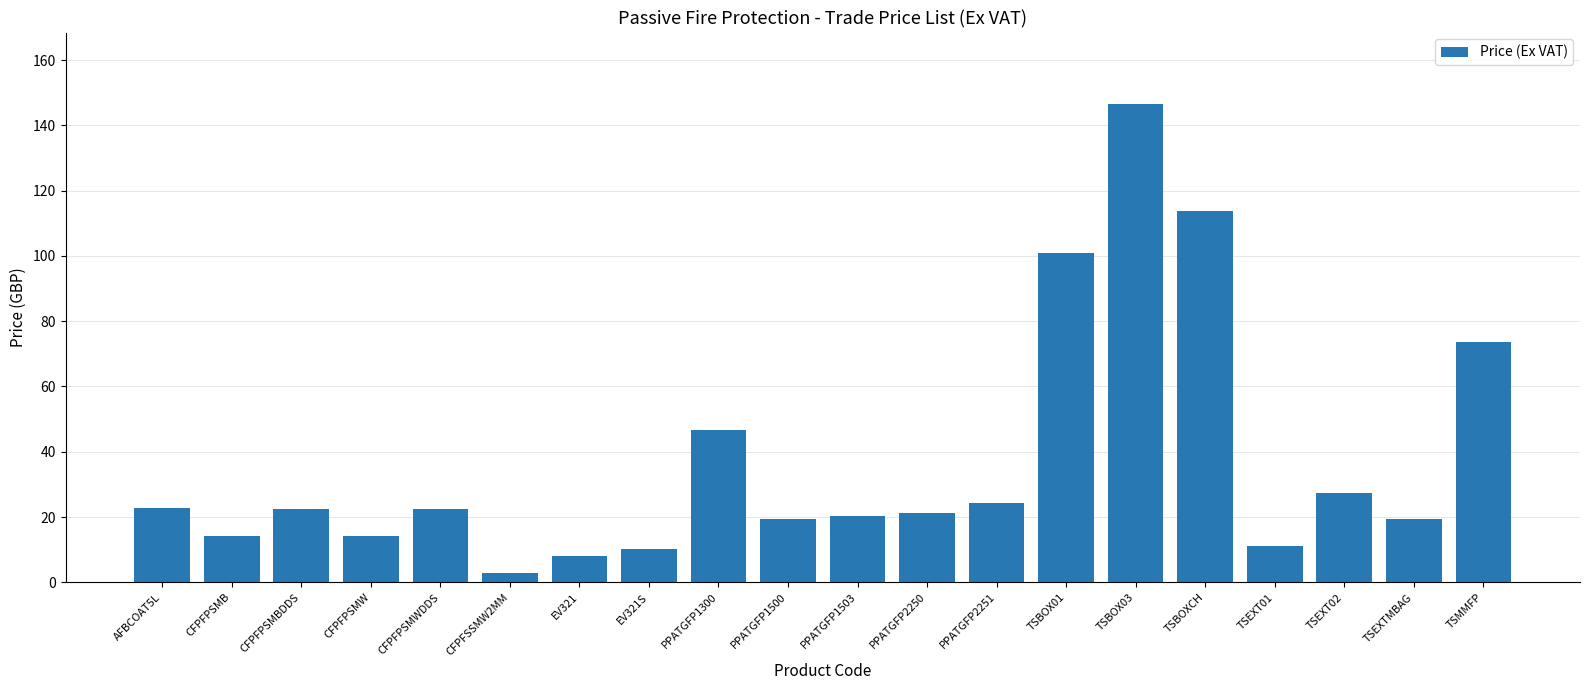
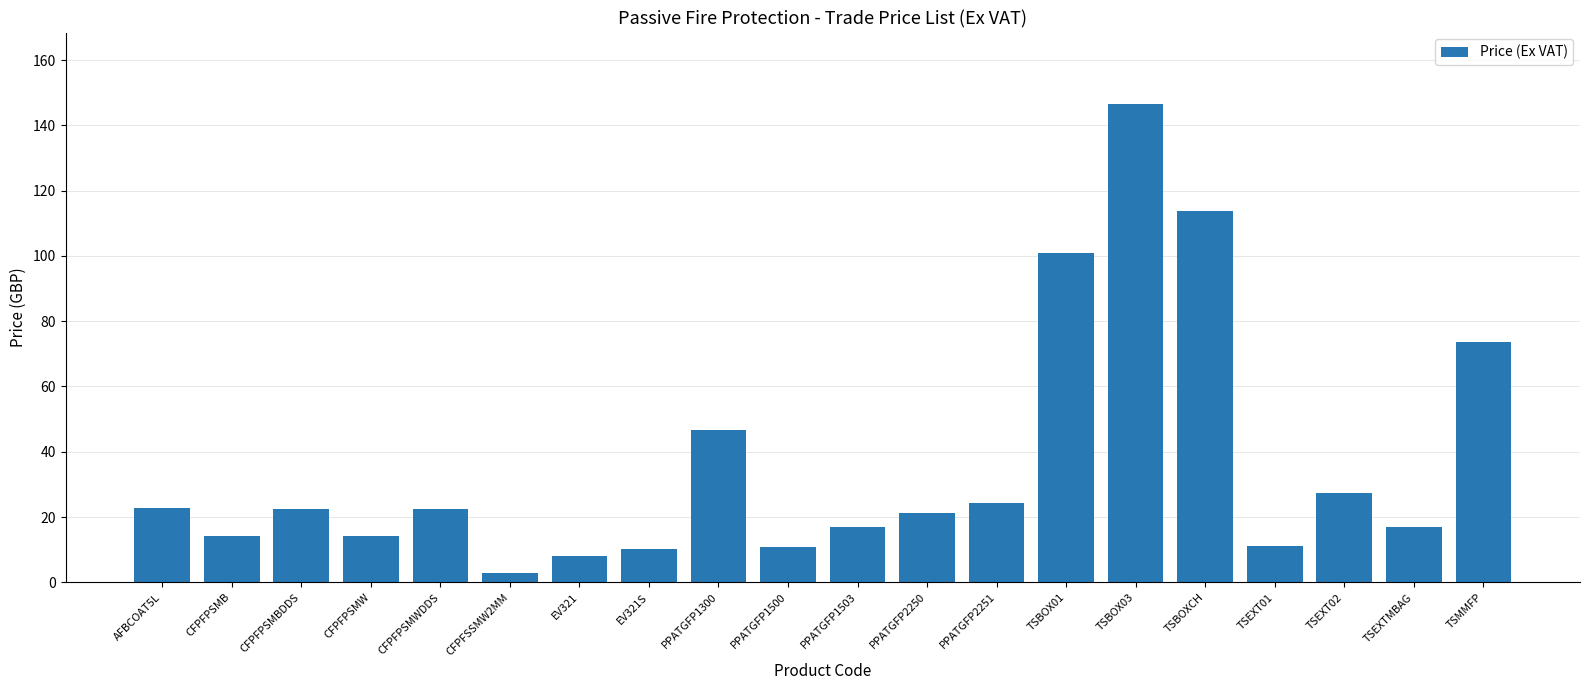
  {
    "AFBCOAT5L": 23,
    "CFPFPSMB": 14,
    "CFPFPSMBDDS": 23,
    "CFPFPSMW": 14,
    "CFPFPSMWDDS": 23,
    "CFPFSSMW2MM": 3,
    "EV321": 8,
    "EV321S": 10,
    "PPATGFP1300": 47,
-   "PPATGFP1500": 20,
-   "PPATGFP1503": 20,
+   "PPATGFP1500": 11,
+   "PPATGFP1503": 17,
    "PPATGFP2250": 21,
    "PPATGFP2251": 24,
    "TSBOX01": 101,
    "TSBOX03": 146,
    "TSBOXCH": 114,
    "TSEXT01": 11,
    "TSEXT02": 27,
-   "TSEXTMBAG": 19,
+   "TSEXTMBAG": 17,
    "TSMMFP": 74
  }
